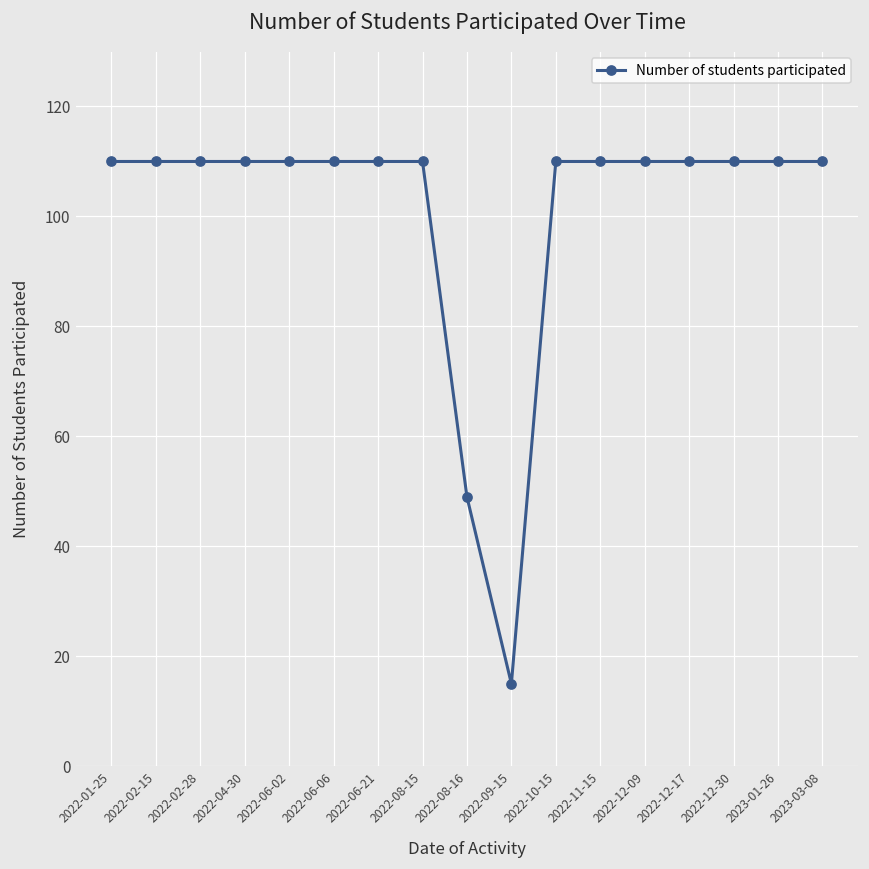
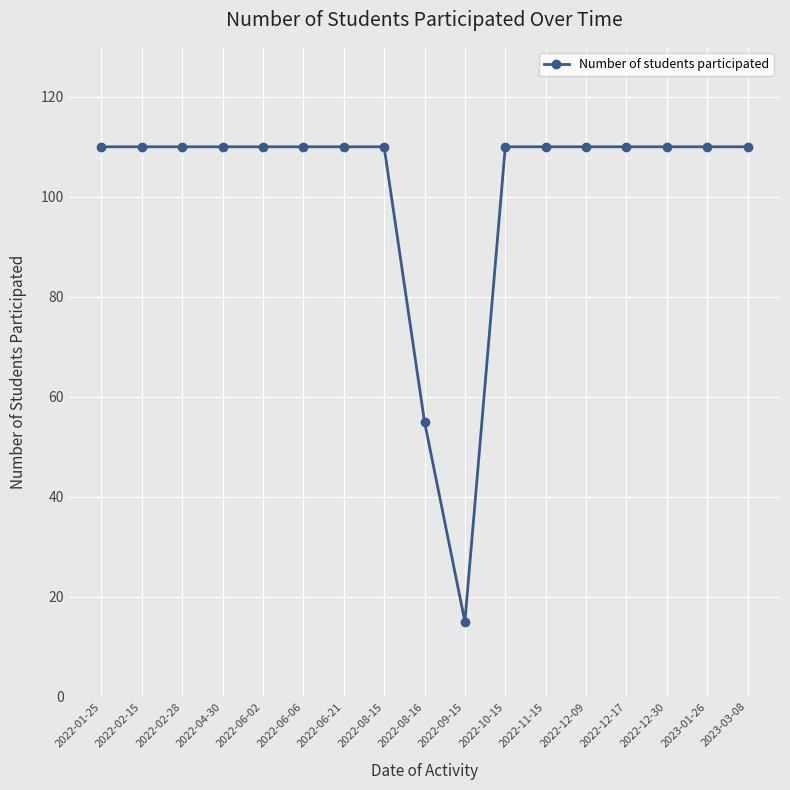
  {
    "2022-01-25": 110,
    "2022-02-15": 110,
    "2022-02-28": 110,
    "2022-04-30": 110,
    "2022-06-02": 110,
    "2022-06-06": 110,
    "2022-06-21": 110,
    "2022-08-15": 110,
-   "2022-08-16": 49,
+   "2022-08-16": 55,
    "2022-09-15": 15,
    "2022-10-15": 110,
    "2022-11-15": 110,
    "2022-12-09": 110,
    "2022-12-17": 110,
    "2022-12-30": 110,
    "2023-01-26": 110,
    "2023-03-08": 110
  }
